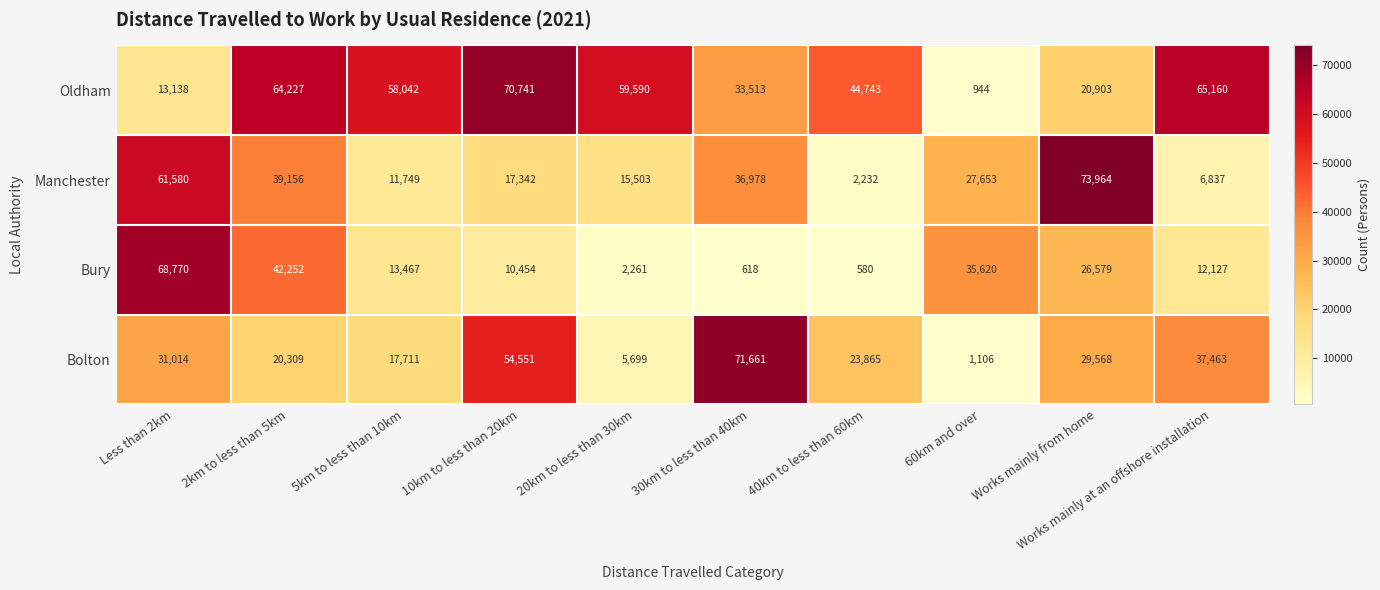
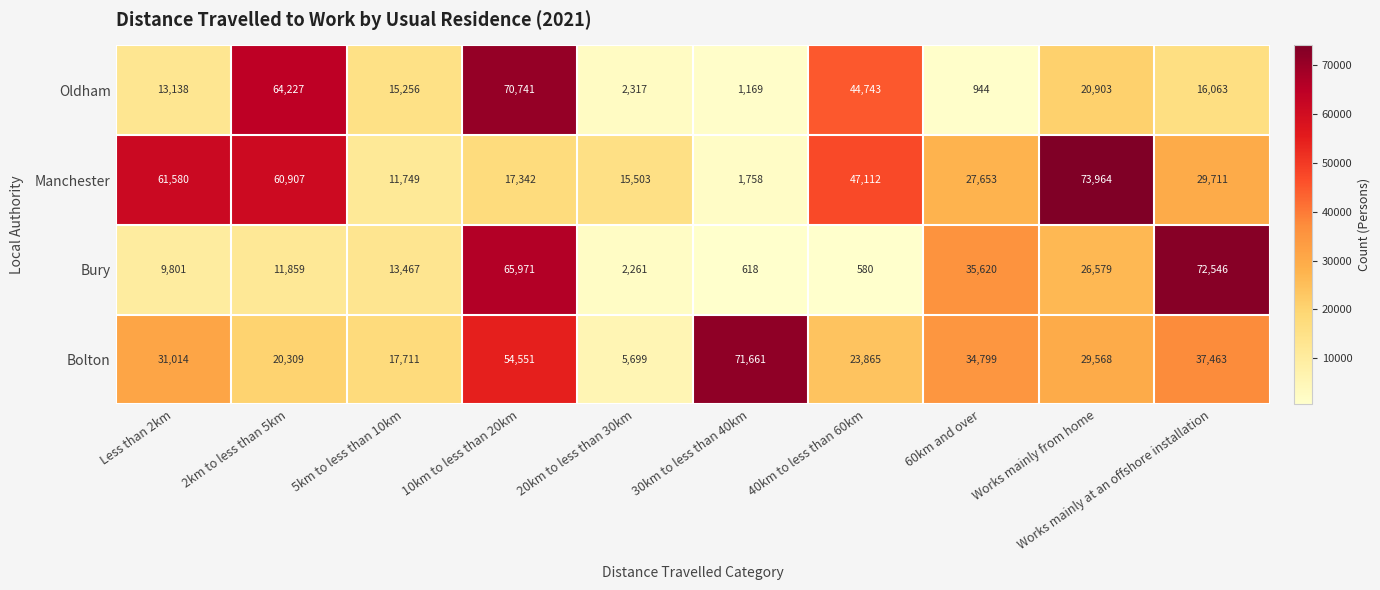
  {
    "Oldham": {
      "Less than 2km": "13,138",
      "2km to less than 5km": "64,227",
-     "5km to less than 10km": "58,042",
+     "5km to less than 10km": "15,256",
      "10km to less than 20km": "70,741",
-     "20km to less than 30km": "59,590",
-     "30km to less than 40km": "33,513",
+     "20km to less than 30km": "2,317",
+     "30km to less than 40km": "1,169",
      "40km to less than 60km": "44,743",
      "60km and over": "944",
      "Works mainly from home": "20,903",
-     "Works mainly at an offshore installation": "65,160"
+     "Works mainly at an offshore installation": "16,063"
    },
    "Manchester": {
      "Less than 2km": "61,580",
-     "2km to less than 5km": "39,156",
+     "2km to less than 5km": "60,907",
      "5km to less than 10km": "11,749",
      "10km to less than 20km": "17,342",
      "20km to less than 30km": "15,503",
-     "30km to less than 40km": "36,978",
-     "40km to less than 60km": "2,232",
+     "30km to less than 40km": "1,758",
+     "40km to less than 60km": "47,112",
      "60km and over": "27,653",
      "Works mainly from home": "73,964",
-     "Works mainly at an offshore installation": "6,837"
+     "Works mainly at an offshore installation": "29,711"
    },
    "Bury": {
-     "Less than 2km": "68,770",
-     "2km to less than 5km": "42,252",
+     "Less than 2km": "9,801",
+     "2km to less than 5km": "11,859",
      "5km to less than 10km": "13,467",
-     "10km to less than 20km": "10,454",
+     "10km to less than 20km": "65,971",
      "20km to less than 30km": "2,261",
      "30km to less than 40km": "618",
      "40km to less than 60km": "580",
      "60km and over": "35,620",
      "Works mainly from home": "26,579",
-     "Works mainly at an offshore installation": "12,127"
+     "Works mainly at an offshore installation": "72,546"
    },
    "Bolton": {
      "Less than 2km": "31,014",
      "2km to less than 5km": "20,309",
      "5km to less than 10km": "17,711",
      "10km to less than 20km": "54,551",
      "20km to less than 30km": "5,699",
      "30km to less than 40km": "71,661",
      "40km to less than 60km": "23,865",
-     "60km and over": "1,106",
+     "60km and over": "34,799",
      "Works mainly from home": "29,568",
      "Works mainly at an offshore installation": "37,463"
    }
  }
